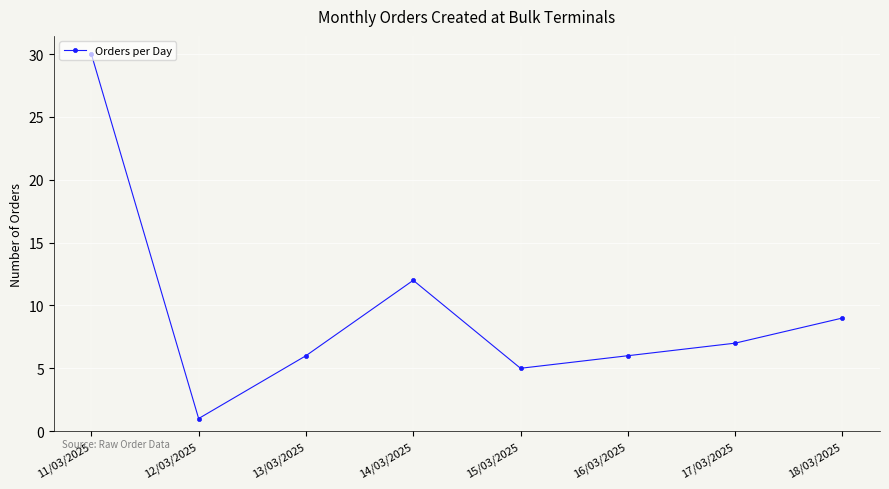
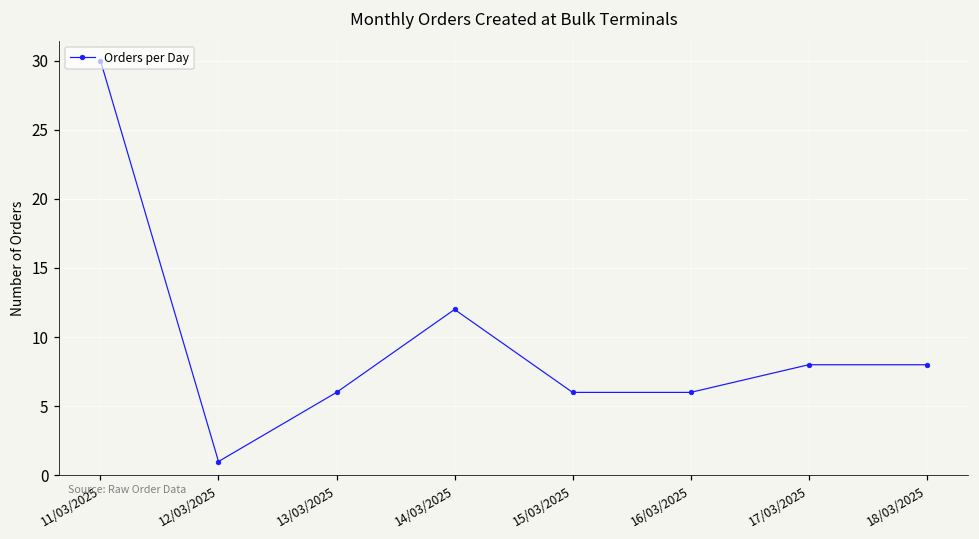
  {
    "12/03/2025": 1,
    "13/03/2025": 6,
    "14/03/2025": 12,
-   "15/03/2025": 5,
+   "15/03/2025": 6,
    "16/03/2025": 6,
-   "17/03/2025": 7,
-   "18/03/2025": 9
+   "17/03/2025": 8,
+   "18/03/2025": 8
  }
